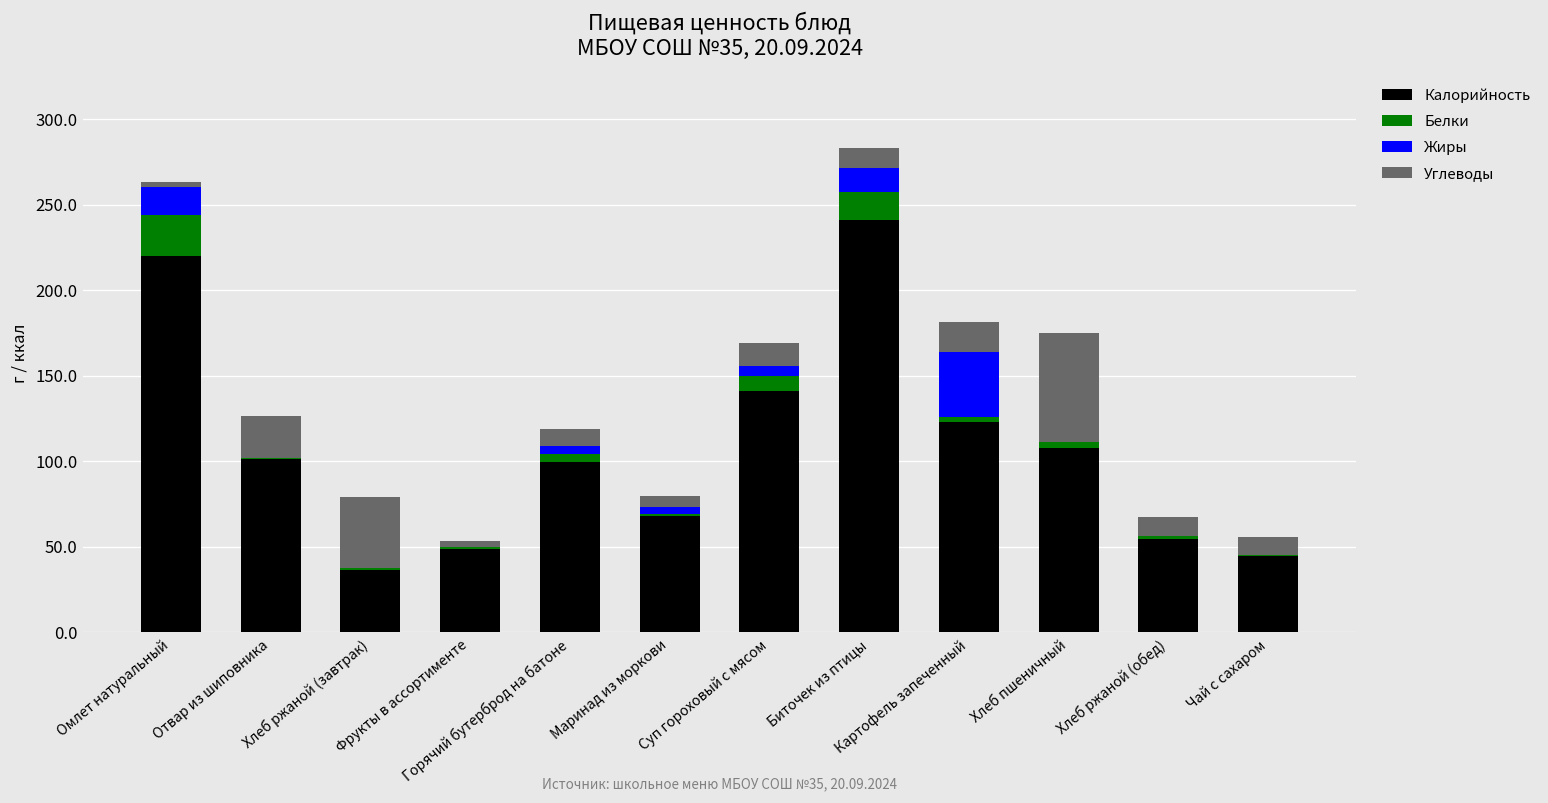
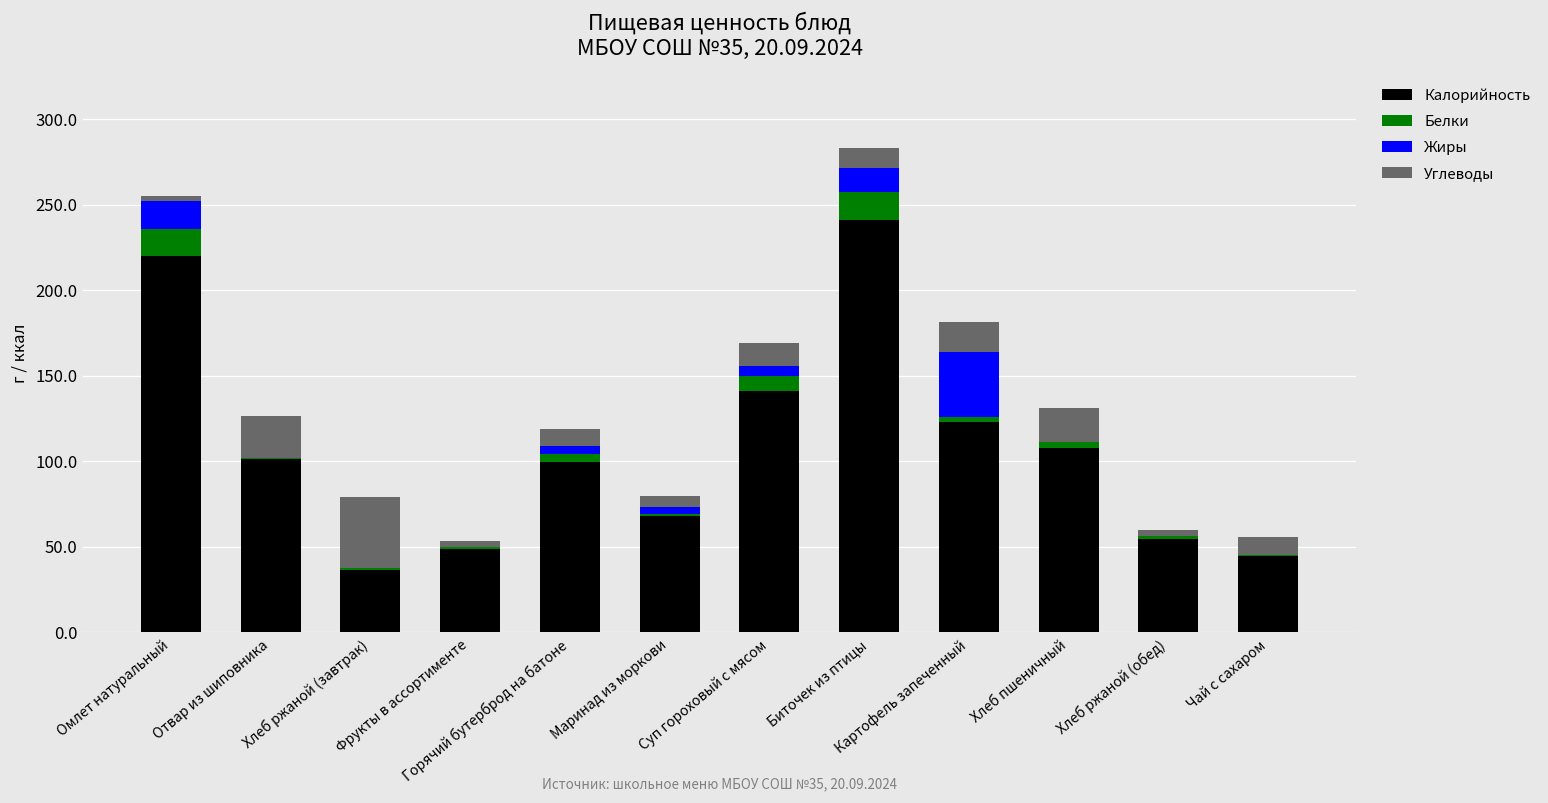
  {
    "Калорийность": {
      "Омлет натуральный": 220,
      "Отвар из шиповника": 101,
      "Хлеб ржаной (завтрак)": 36,
      "Фрукты в ассортименте": 49,
      "Горячий бутерброд на батоне": 100,
      "Маринад из моркови": 68,
      "Суп гороховый с мясом": 141,
      "Биточек из птицы": 241,
      "Картофель запеченный": 123,
      "Хлеб пшеничный": 108,
      "Хлеб ржаной (обед)": 54,
      "Чай с сахаром": 45
    },
    "Белки": {
-     "Омлет натуральный": 24,
+     "Омлет натуральный": 16,
      "Горячий бутерброд на батоне": 5,
      "Суп гороховый с мясом": 9,
      "Биточек из птицы": 17,
      "Картофель запеченный": 3,
      "Хлеб пшеничный": 3
    },
    "Жиры": {
      "Омлет натуральный": 16,
      "Отвар из шиповника": 0,
      "Горячий бутерброд на батоне": 4,
      "Маринад из моркови": 4,
      "Суп гороховый с мясом": 6,
      "Биточек из птицы": 14,
      "Картофель запеченный": 38,
      "Чай с сахаром": 0
    },
    "Углеводы": {
      "Омлет натуральный": 3,
      "Отвар из шиповника": 25,
      "Хлеб ржаной (завтрак)": 41,
      "Фрукты в ассортименте": 3,
      "Горячий бутерброд на батоне": 10,
      "Маринад из моркови": 6,
      "Суп гороховый с мясом": 14,
      "Биточек из птицы": 12,
      "Картофель запеченный": 18,
-     "Хлеб пшеничный": 64,
-     "Хлеб ржаной (обед)": 11,
+     "Хлеб пшеничный": 20,
+     "Хлеб ржаной (обед)": 3,
      "Чай с сахаром": 11
    }
  }
